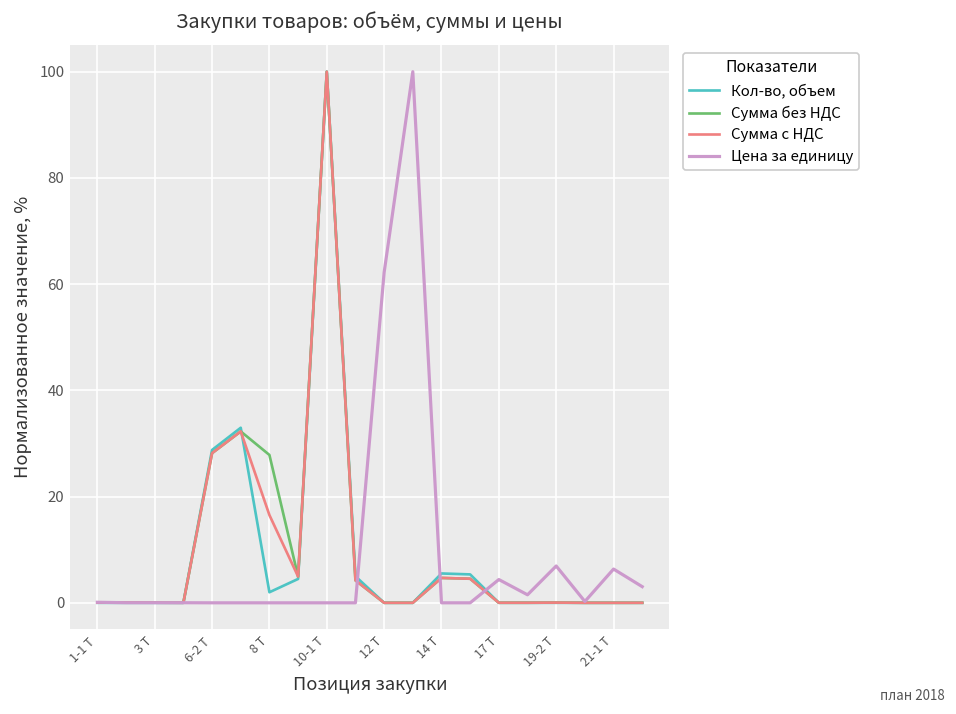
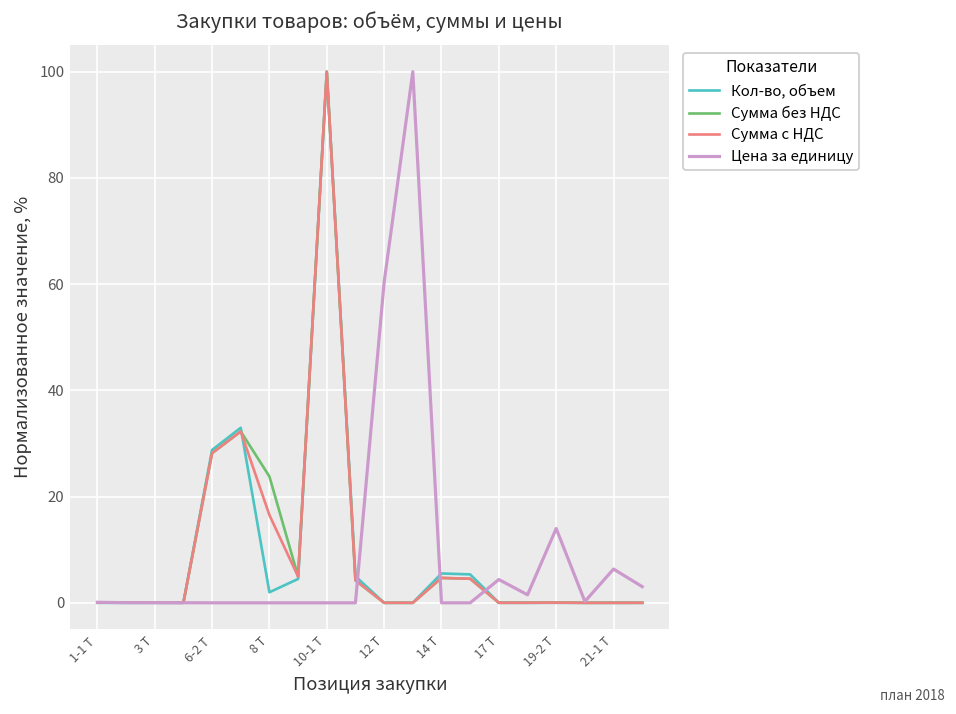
  {
    "Кол-во, объем": {
      "6-2 Т": 29,
      "8 Т": 2,
      "14 Т": 6
    },
    "Сумма без НДС": {
-     "8 Т": 28
+     "8 Т": 24
    },
    "Сумма с НДС": {
      "8 Т": 17
    },
    "Цена за единицу": {
      "6-2 Т": 0,
      "8 Т": 0,
      "10-1 Т": 0,
-     "12 Т": 62,
+     "12 Т": 60,
      "14 Т": 0,
      "17 Т": 4,
-     "19-2 Т": 7,
+     "19-2 Т": 14,
      "21-1 Т": 6
    }
  }
